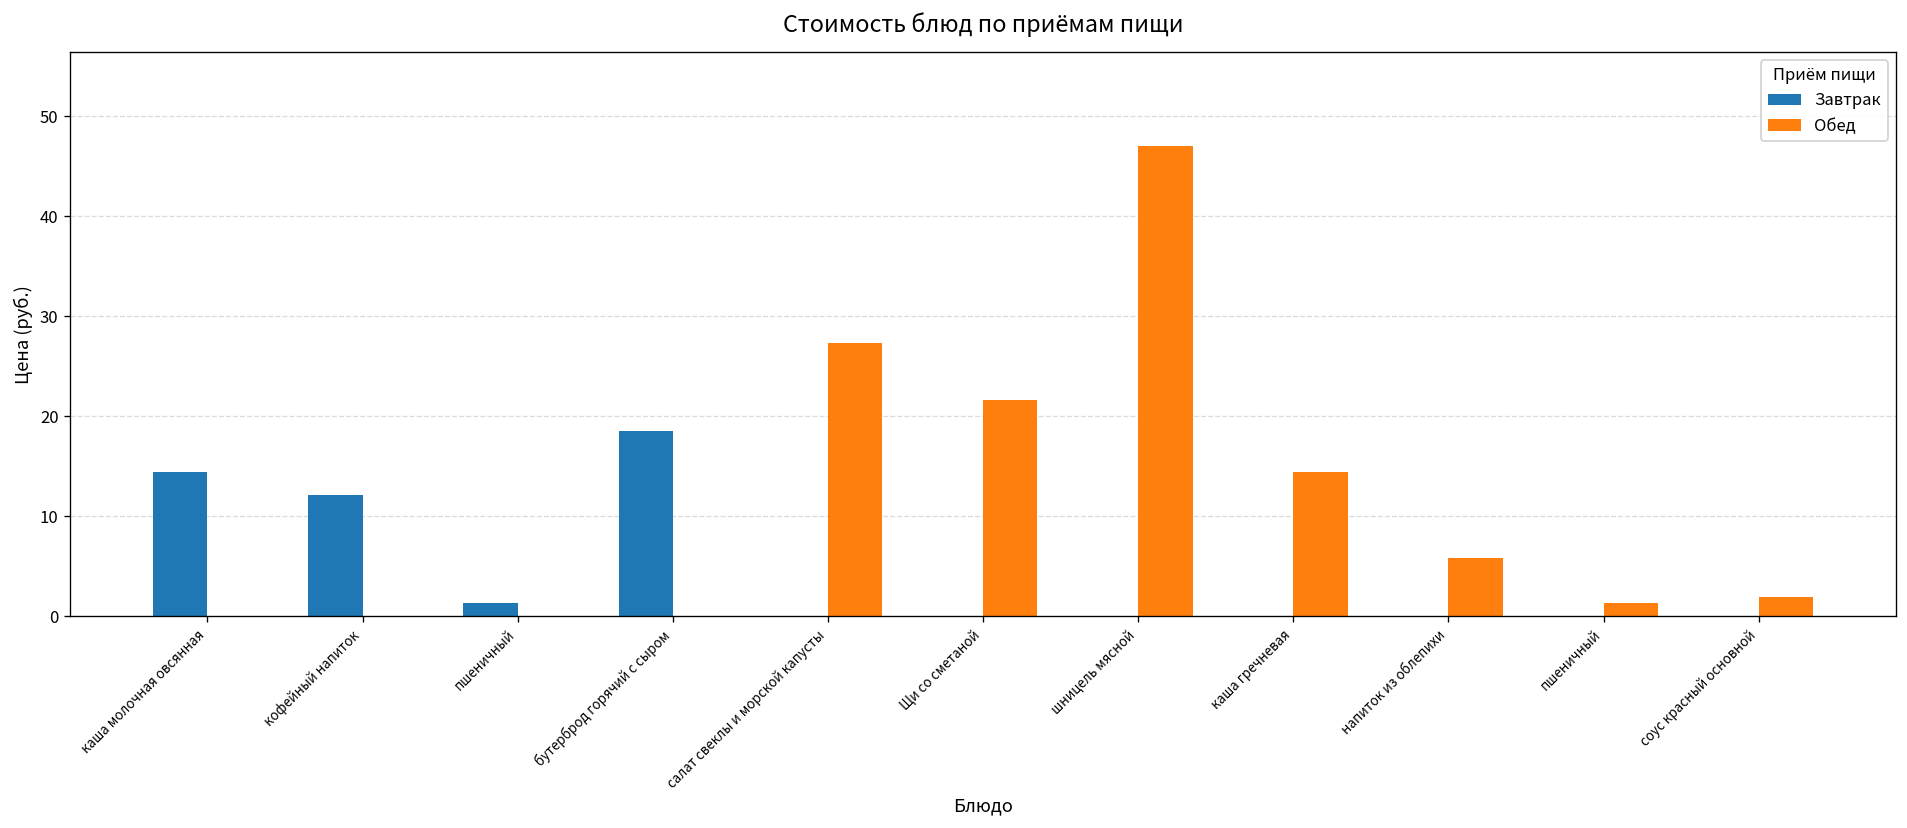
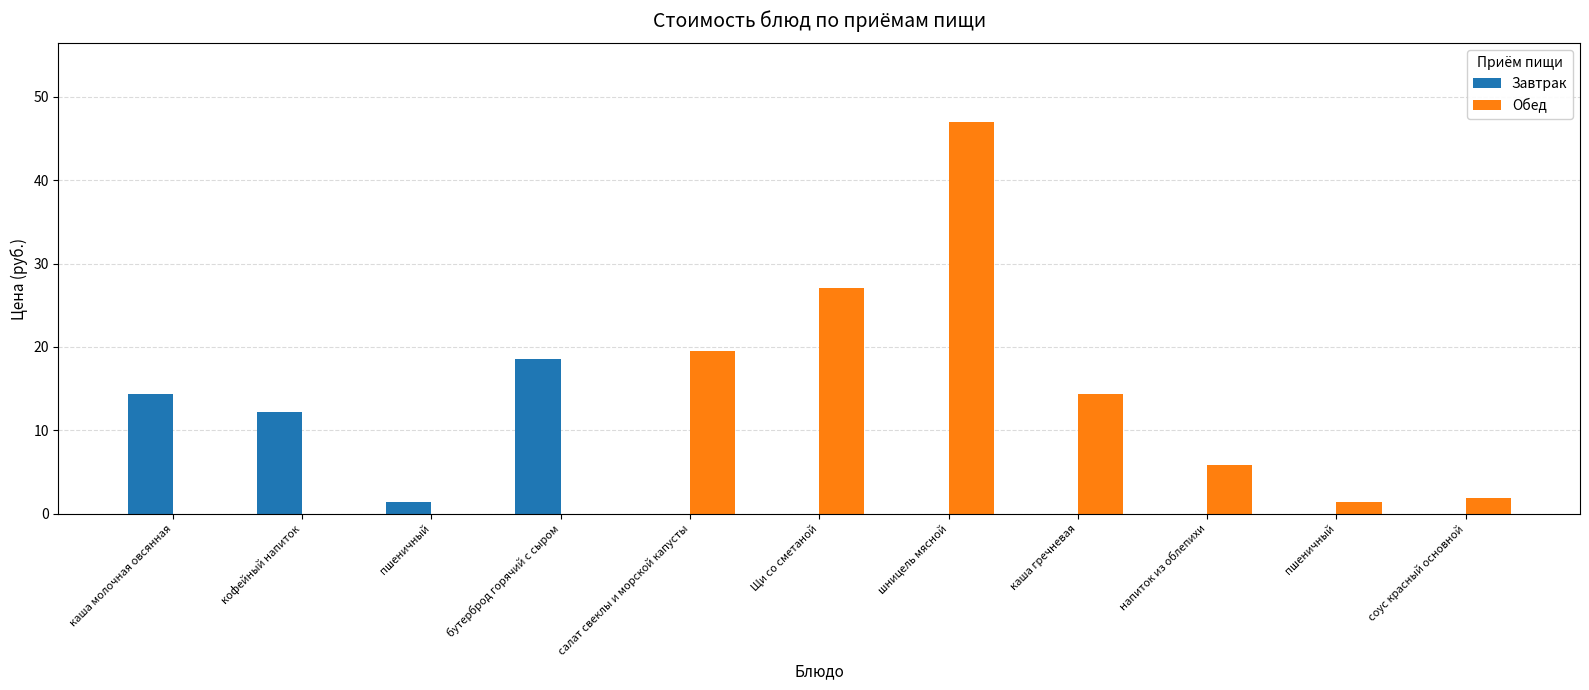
  {
    "Завтрак": {
      "каша молочная овсянная": 14,
      "кофейный напиток": 12,
      "бутерброд горячий с сыром": 19,
      "салат свеклы и морской капусты": 0,
      "Щи со сметаной": 0,
      "шницель мясной": 0,
      "каша гречневая": 0,
      "напиток из облепихи": 0,
      "соус красный основной": 0
    },
    "Обед": {
      "каша молочная овсянная": 0,
      "кофейный напиток": 0,
      "бутерброд горячий с сыром": 0,
-     "салат свеклы и морской капусты": 27,
-     "Щи со сметаной": 22,
+     "салат свеклы и морской капусты": 20,
+     "Щи со сметаной": 27,
      "шницель мясной": 47,
      "каша гречневая": 14,
      "напиток из облепихи": 6,
      "соус красный основной": 2
    }
  }
